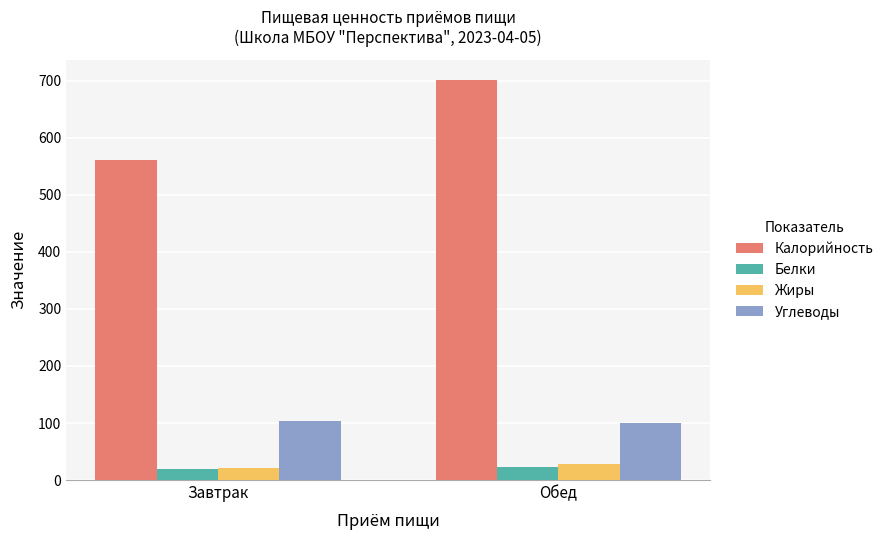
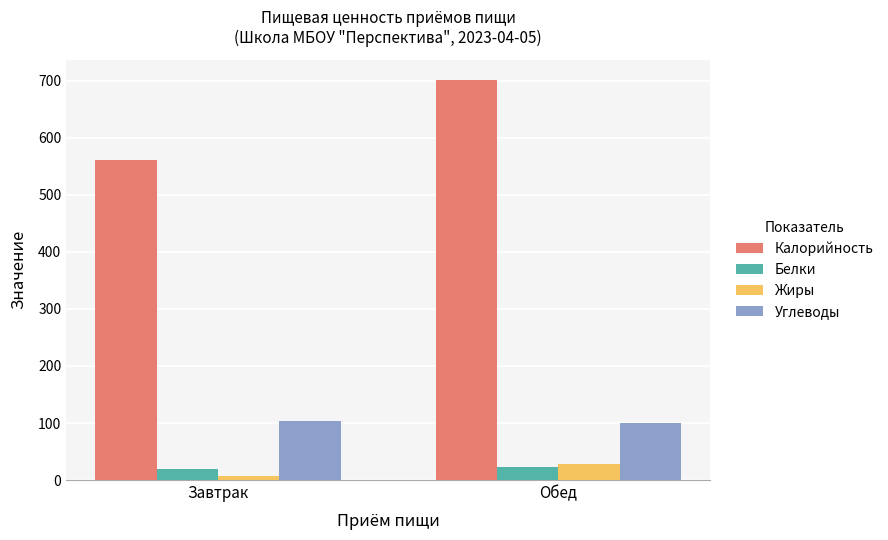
  {
    "Калорийность": {
      "Завтрак": 560,
      "Обед": 700
    },
    "Белки": {
      "Завтрак": 20,
      "Обед": 20
    },
    "Жиры": {
-     "Завтрак": 20,
+     "Завтрак": 10,
      "Обед": 30
    },
    "Углеводы": {
      "Завтрак": 100,
      "Обед": 100
    }
  }
